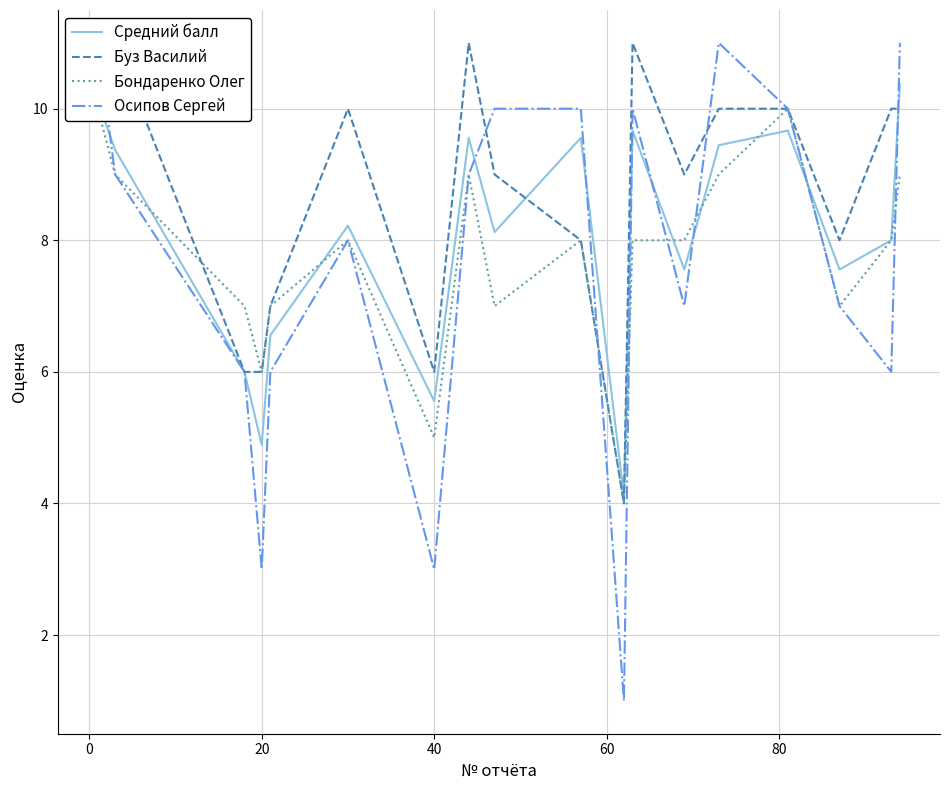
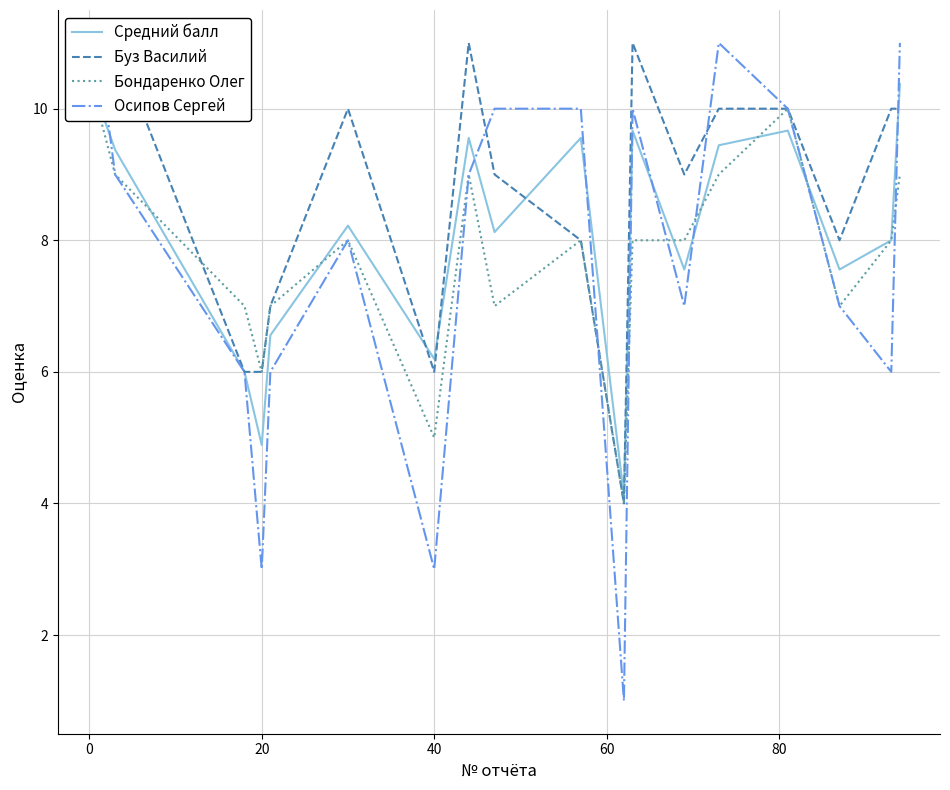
  {
    "Средний балл": {
      "20": 4.9,
-     "40": 5.6
+     "40": 6.2
    },
    "Осипов Сергей": {
      "20": 3.0,
      "40": 3.0
    }
  }
